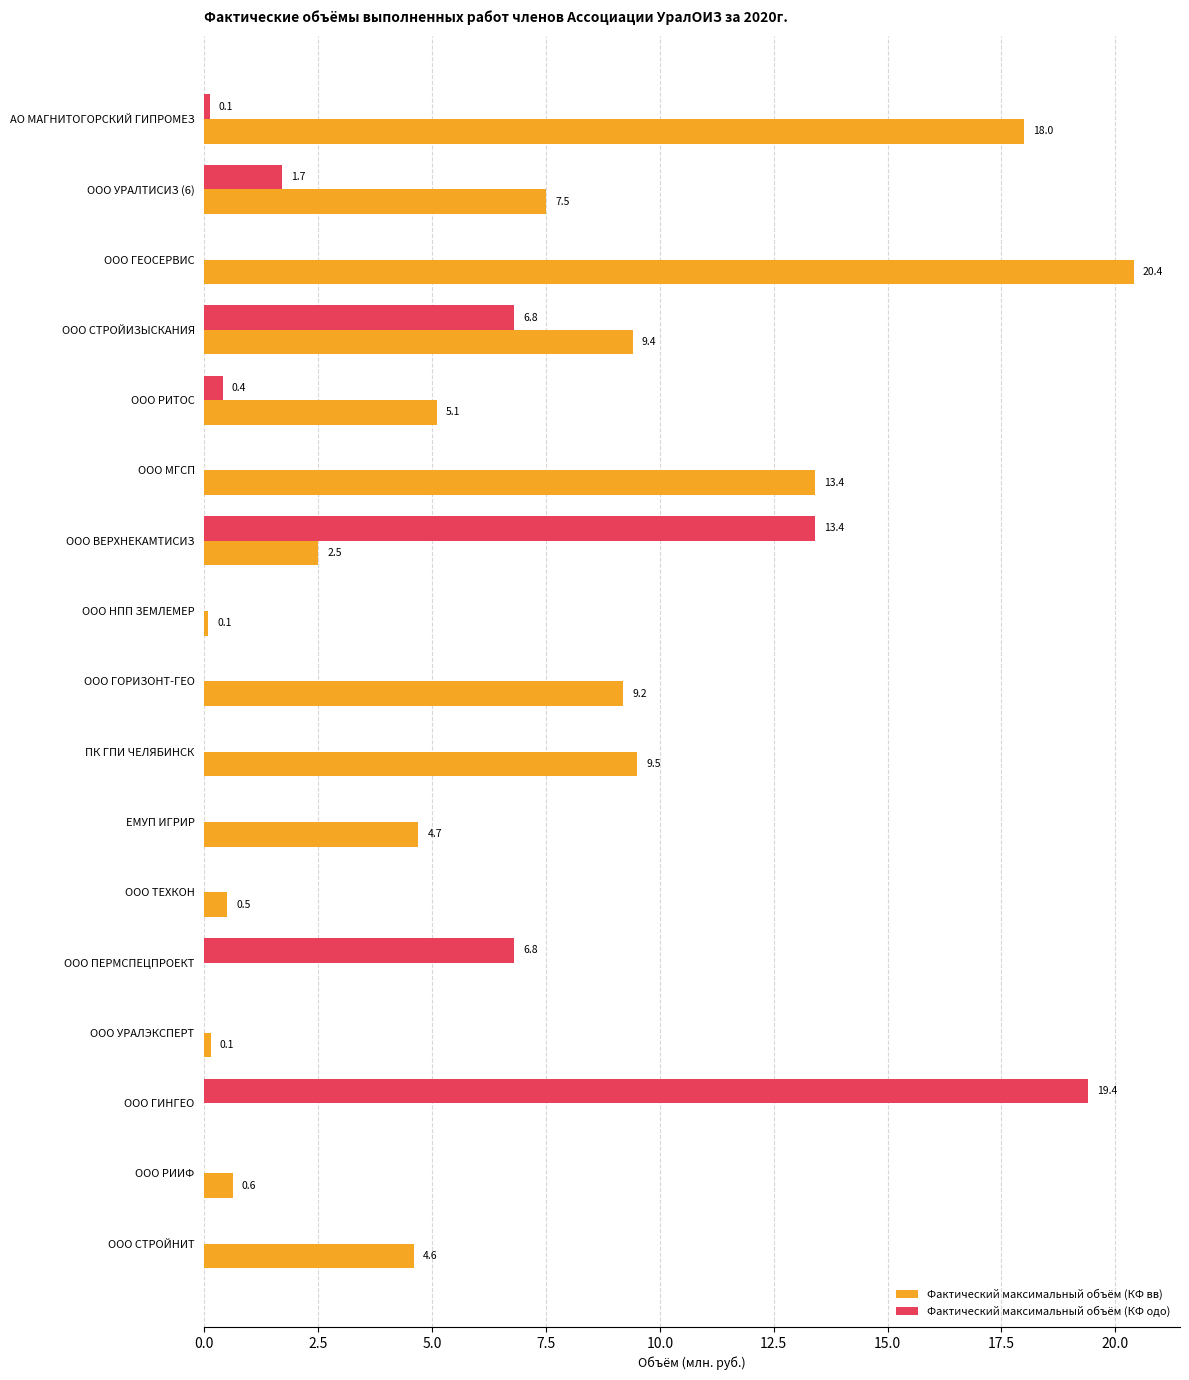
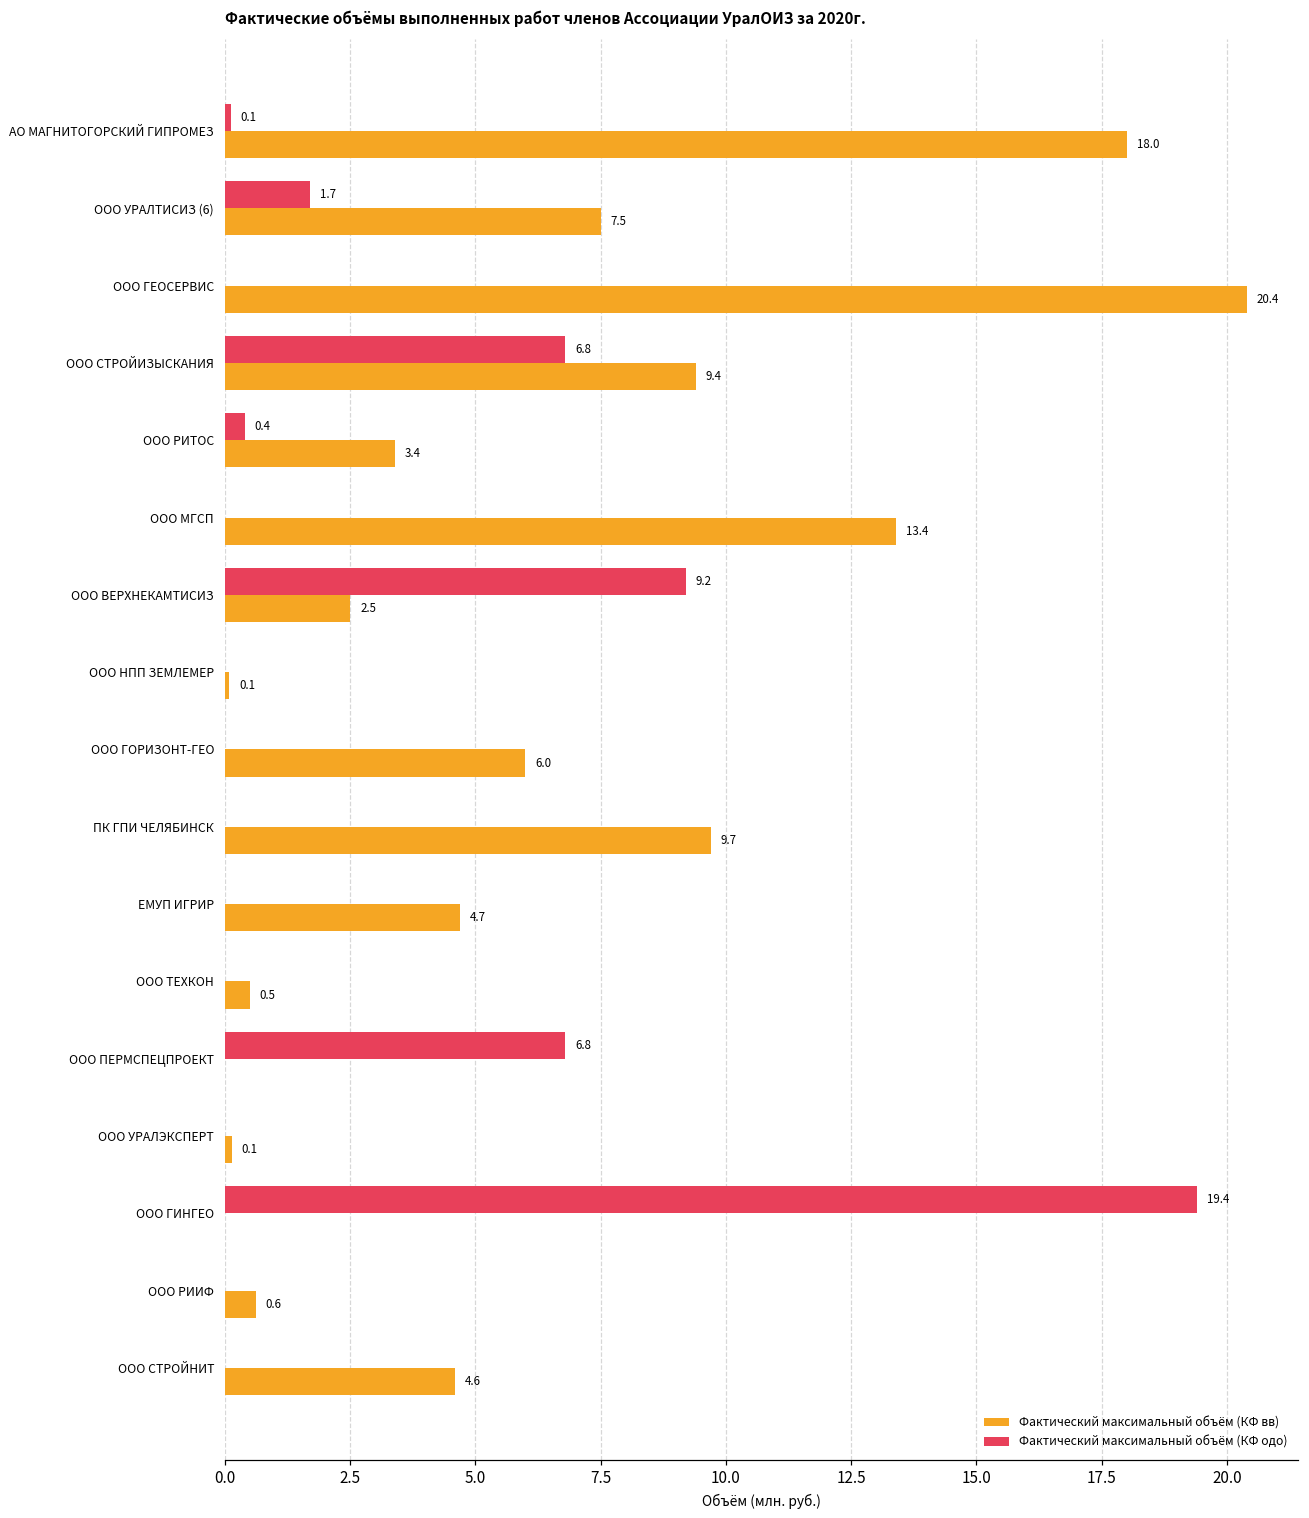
  {
    "Фактический максимальный объём (КФ вв)": {
      "АО МАГНИТОГОРСКИЙ ГИПРОМЕЗ": 18.0,
      "ООО УРАЛТИСИЗ (6)": 7.5,
      "ООО ГЕОСЕРВИС": 20.4,
      "ООО СТРОЙИЗЫСКАНИЯ": 9.4,
-     "ООО РИТОС": 5.1,
+     "ООО РИТОС": 3.4,
      "ООО МГСП": 13.4,
      "ООО ВЕРХНЕКАМТИСИЗ": 2.5,
      "ООО НПП ЗЕМЛЕМЕР": 0.1,
-     "ООО ГОРИЗОНТ-ГЕО": 9.2,
-     "ПК ГПИ ЧЕЛЯБИНСК": 9.5,
+     "ООО ГОРИЗОНТ-ГЕО": 6.0,
+     "ПК ГПИ ЧЕЛЯБИНСК": 9.7,
      "ЕМУП ИГРИР": 4.7,
      "ООО ТЕХКОН": 0.5,
      "ООО УРАЛЭКСПЕРТ": 0.1,
      "ООО РИИФ": 0.6,
      "ООО СТРОЙНИТ": 4.6
    },
    "Фактический максимальный объём (КФ одо)": {
      "АО МАГНИТОГОРСКИЙ ГИПРОМЕЗ": 0.1,
      "ООО УРАЛТИСИЗ (6)": 1.7,
      "ООО СТРОЙИЗЫСКАНИЯ": 6.8,
      "ООО РИТОС": 0.4,
-     "ООО ВЕРХНЕКАМТИСИЗ": 13.4,
+     "ООО ВЕРХНЕКАМТИСИЗ": 9.2,
      "ООО ПЕРМСПЕЦПРОЕКТ": 6.8,
      "ООО ГИНГЕО": 19.4
    }
  }
